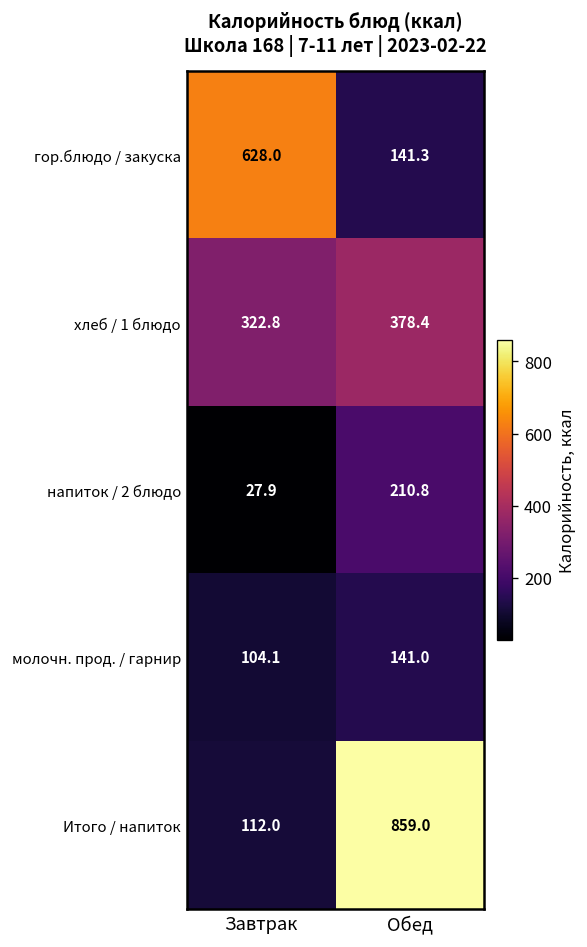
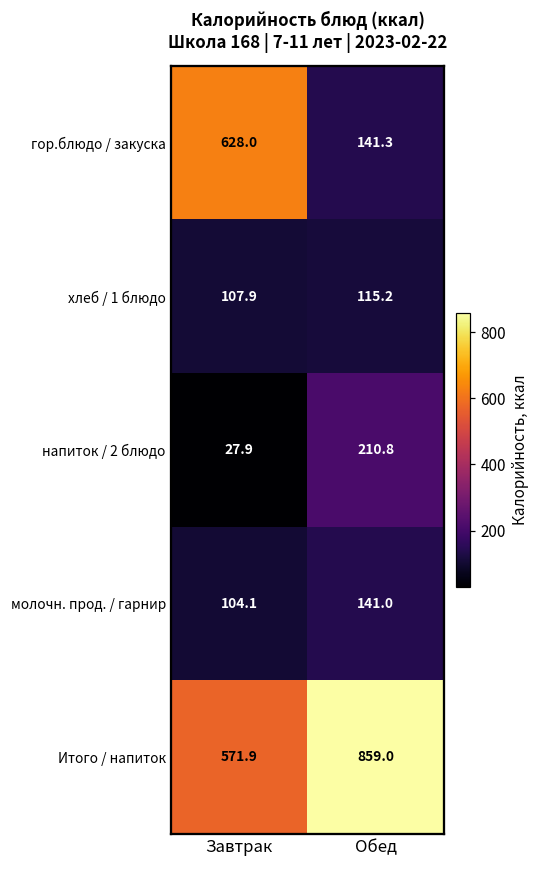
  {
    "гор.блюдо / закуска": {
      "Завтрак": 628.0,
      "Обед": 141.3
    },
    "хлеб / 1 блюдо": {
-     "Завтрак": 322.8,
-     "Обед": 378.4
+     "Завтрак": 107.9,
+     "Обед": 115.2
    },
    "напиток / 2 блюдо": {
      "Завтрак": 27.9,
      "Обед": 210.8
    },
    "молочн. прод. / гарнир": {
      "Завтрак": 104.1,
      "Обед": 141.0
    },
    "Итого / напиток": {
-     "Завтрак": 112.0,
+     "Завтрак": 571.9,
      "Обед": 859.0
    }
  }
